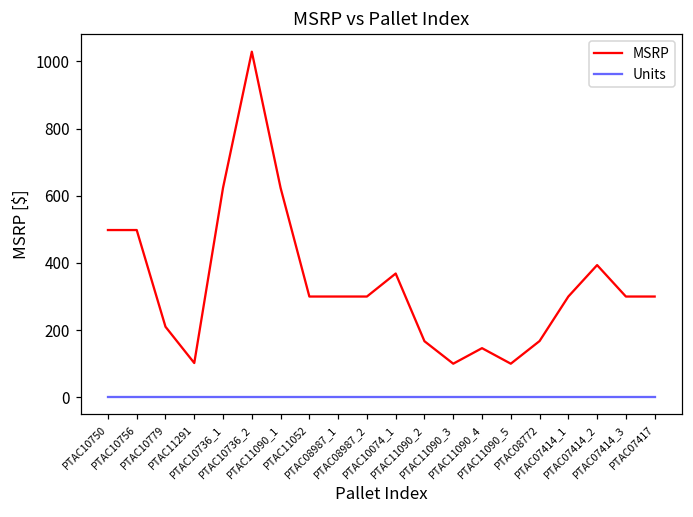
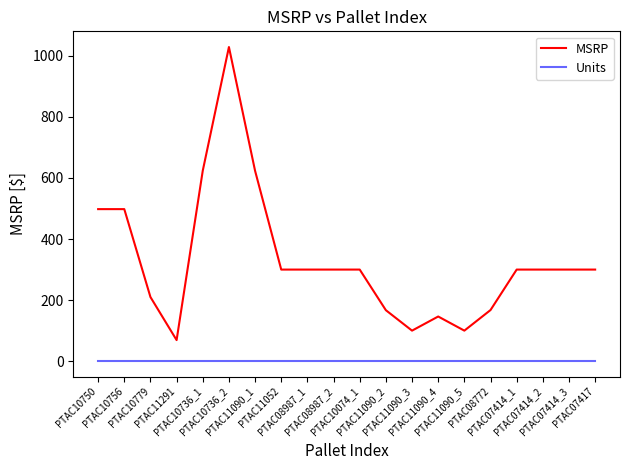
  {
    "MSRP": {
      "PTAC10750": 500,
      "PTAC10756": 500,
      "PTAC10779": 210,
-     "PTAC11291": 100,
+     "PTAC11291": 70,
      "PTAC10736_1": 620,
      "PTAC10736_2": 1030,
      "PTAC11090_1": 620,
      "PTAC11052": 300,
      "PTAC08987_1": 300,
      "PTAC08987_2": 300,
-     "PTAC10074_1": 370,
+     "PTAC10074_1": 300,
      "PTAC11090_2": 170,
      "PTAC11090_3": 100,
      "PTAC11090_4": 150,
      "PTAC11090_5": 100,
      "PTAC08772": 170,
      "PTAC07414_1": 300,
-     "PTAC07414_2": 390,
+     "PTAC07414_2": 300,
      "PTAC07414_3": 300,
      "PTAC07417": 300
    },
    "Units": {
      "PTAC10750": 0,
      "PTAC10756": 0,
      "PTAC10779": 0,
      "PTAC11291": 0,
      "PTAC10736_1": 0,
      "PTAC10736_2": 0,
      "PTAC11090_1": 0,
      "PTAC11052": 0,
      "PTAC08987_1": 0,
      "PTAC08987_2": 0,
      "PTAC10074_1": 0,
      "PTAC11090_2": 0,
      "PTAC11090_3": 0,
      "PTAC11090_4": 0,
      "PTAC11090_5": 0,
      "PTAC08772": 0,
      "PTAC07414_1": 0,
      "PTAC07414_2": 0,
      "PTAC07414_3": 0,
      "PTAC07417": 0
    }
  }
